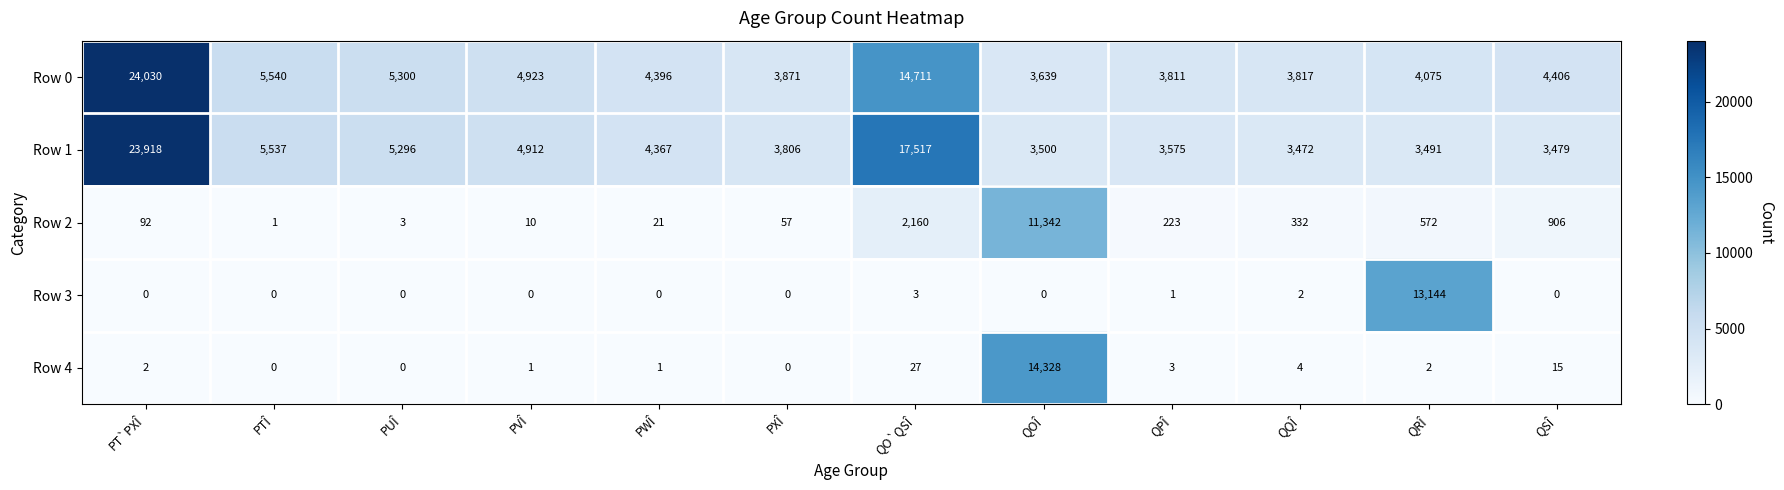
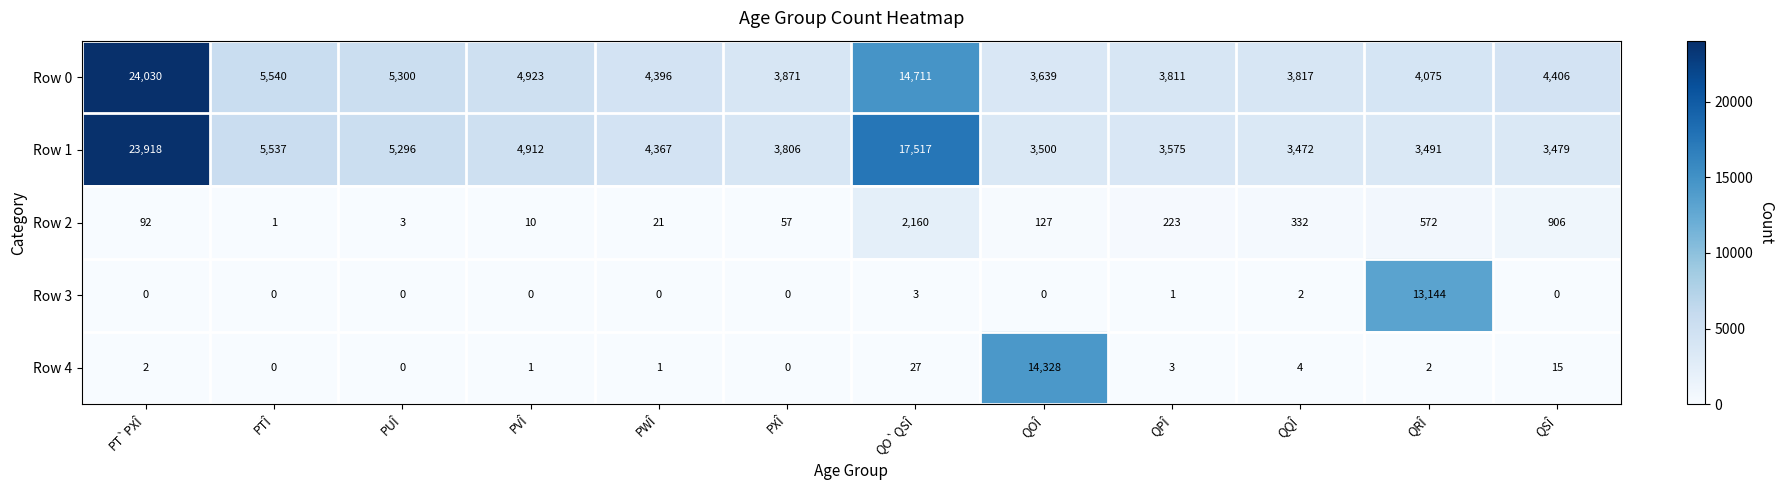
  {
    "Row 0": {
      "PT`PXÎ": "24,030",
      "PTÎ": "5,540",
      "PUÎ": "5,300",
      "PVÎ": "4,923",
      "PWÎ": "4,396",
      "PXÎ": "3,871",
      "QO`QSÎ": "14,711",
      "QOÎ": "3,639",
      "QPÎ": "3,811",
      "QQÎ": "3,817",
      "QRÎ": "4,075",
      "QSÎ": "4,406"
    },
    "Row 1": {
      "PT`PXÎ": "23,918",
      "PTÎ": "5,537",
      "PUÎ": "5,296",
      "PVÎ": "4,912",
      "PWÎ": "4,367",
      "PXÎ": "3,806",
      "QO`QSÎ": "17,517",
      "QOÎ": "3,500",
      "QPÎ": "3,575",
      "QQÎ": "3,472",
      "QRÎ": "3,491",
      "QSÎ": "3,479"
    },
    "Row 2": {
      "PT`PXÎ": "92",
      "PTÎ": "1",
      "PUÎ": "3",
      "PVÎ": "10",
      "PWÎ": "21",
      "PXÎ": "57",
      "QO`QSÎ": "2,160",
-     "QOÎ": "11,342",
+     "QOÎ": "127",
      "QPÎ": "223",
      "QQÎ": "332",
      "QRÎ": "572",
      "QSÎ": "906"
    },
    "Row 3": {
      "PT`PXÎ": "0",
      "PTÎ": "0",
      "PUÎ": "0",
      "PVÎ": "0",
      "PWÎ": "0",
      "PXÎ": "0",
      "QO`QSÎ": "3",
      "QOÎ": "0",
      "QPÎ": "1",
      "QQÎ": "2",
      "QRÎ": "13,144",
      "QSÎ": "0"
    },
    "Row 4": {
      "PT`PXÎ": "2",
      "PTÎ": "0",
      "PUÎ": "0",
      "PVÎ": "1",
      "PWÎ": "1",
      "PXÎ": "0",
      "QO`QSÎ": "27",
      "QOÎ": "14,328",
      "QPÎ": "3",
      "QQÎ": "4",
      "QRÎ": "2",
      "QSÎ": "15"
    }
  }
